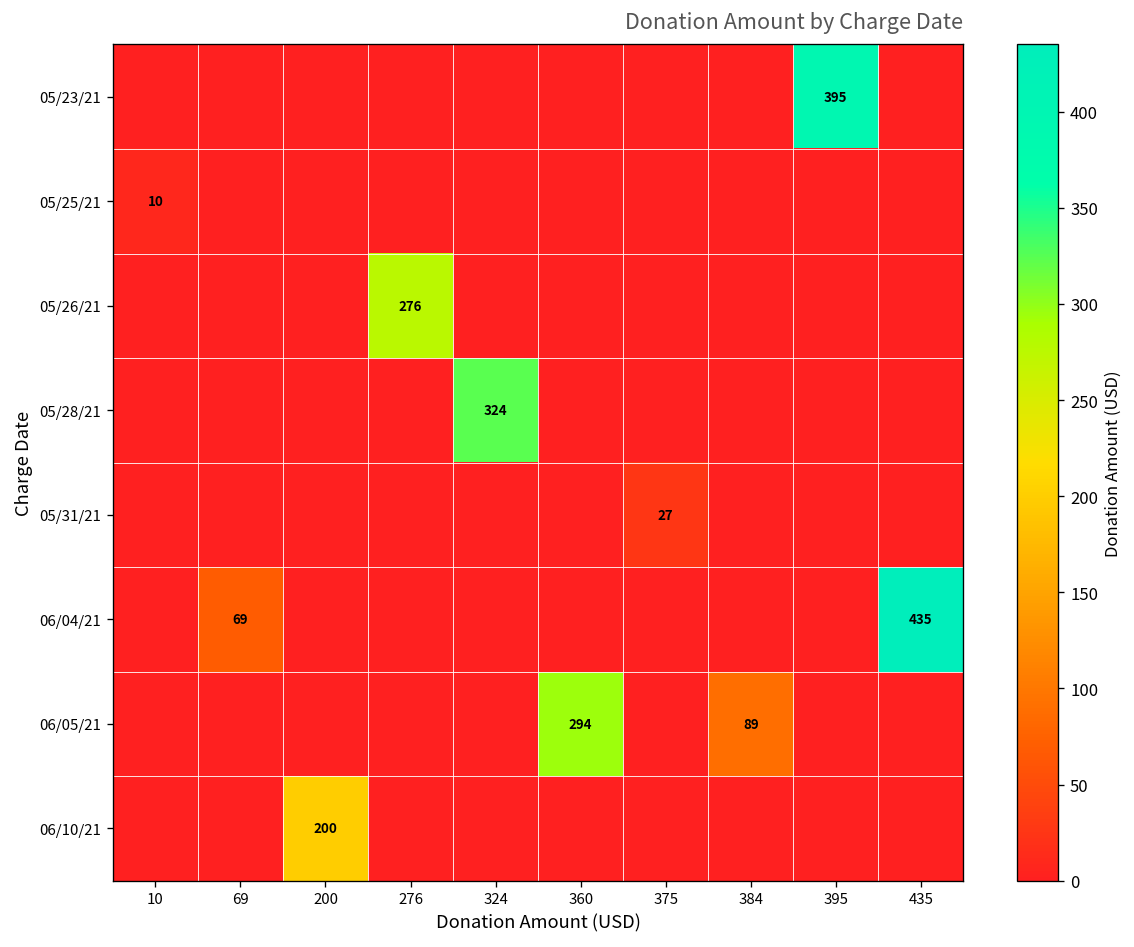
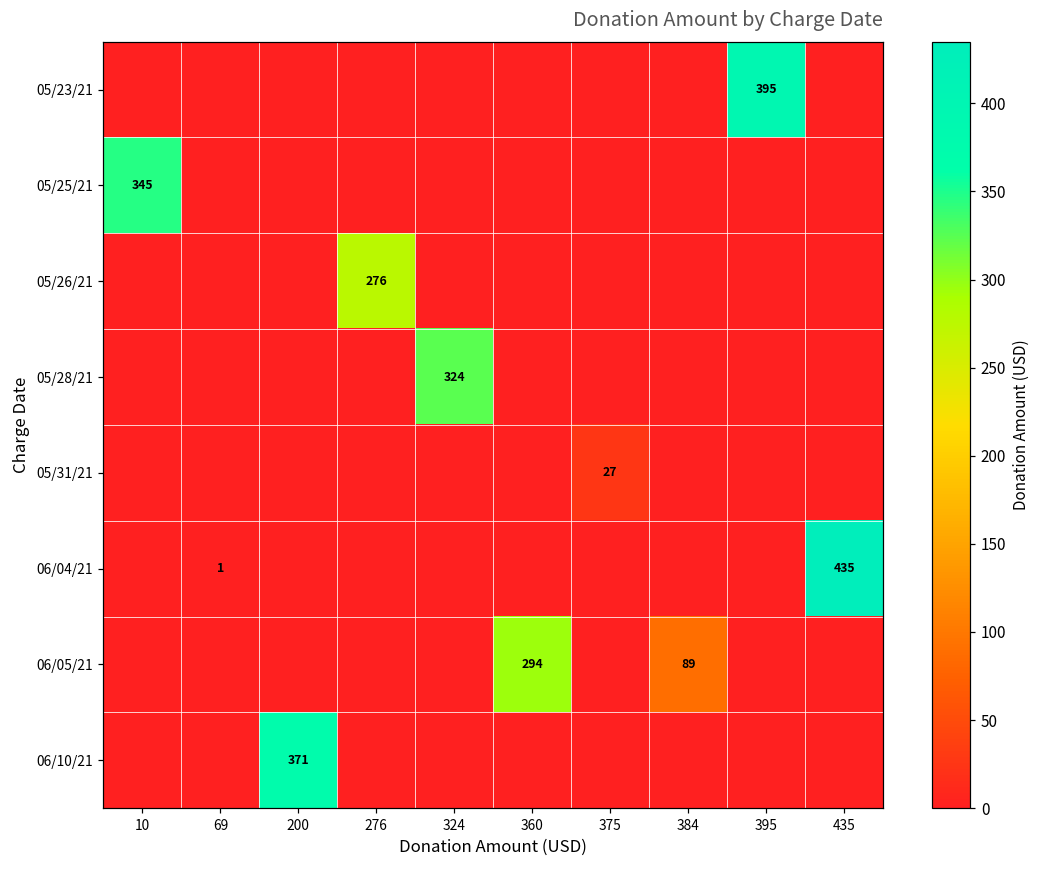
  {
    "05/23/21": {
      "395": 395
    },
    "05/25/21": {
-     "10": 10
+     "10": 345
    },
    "05/26/21": {
      "276": 276
    },
    "05/28/21": {
      "324": 324
    },
    "05/31/21": {
      "375": 27
    },
    "06/04/21": {
-     "69": 69,
+     "69": 1,
      "435": 435
    },
    "06/05/21": {
      "360": 294,
      "384": 89
    },
    "06/10/21": {
-     "200": 200
+     "200": 371
    }
  }
